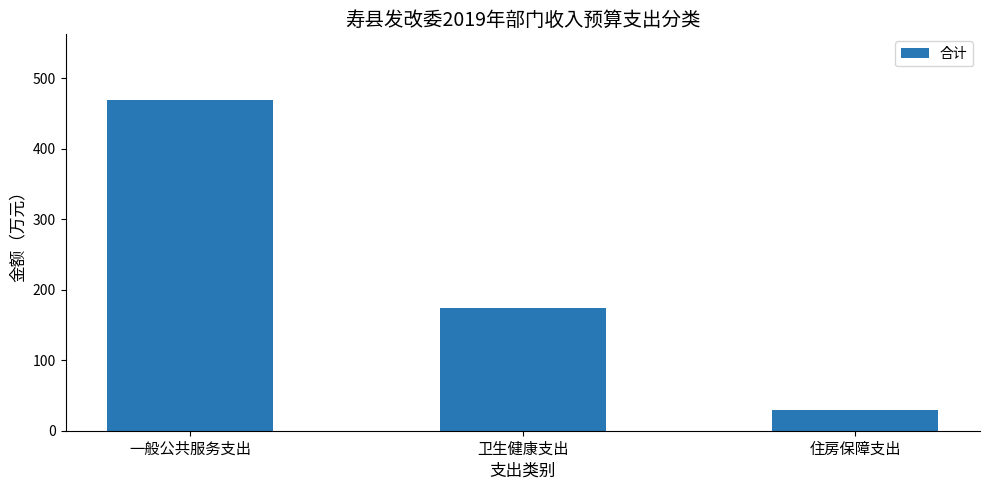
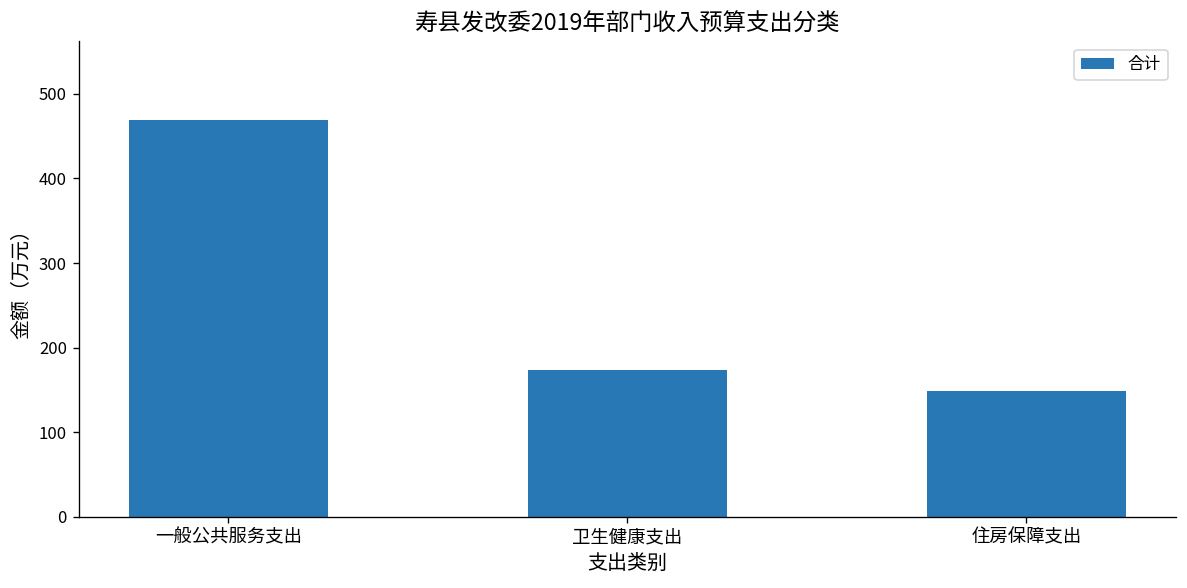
  {
    "一般公共服务支出": 470,
    "卫生健康支出": 170,
-   "住房保障支出": 30
+   "住房保障支出": 150
  }
